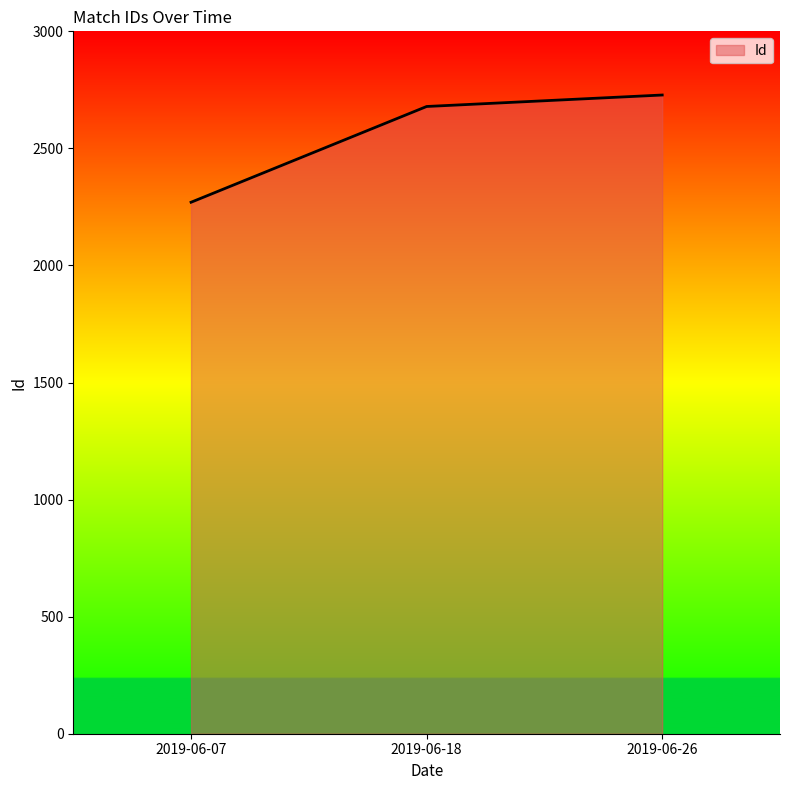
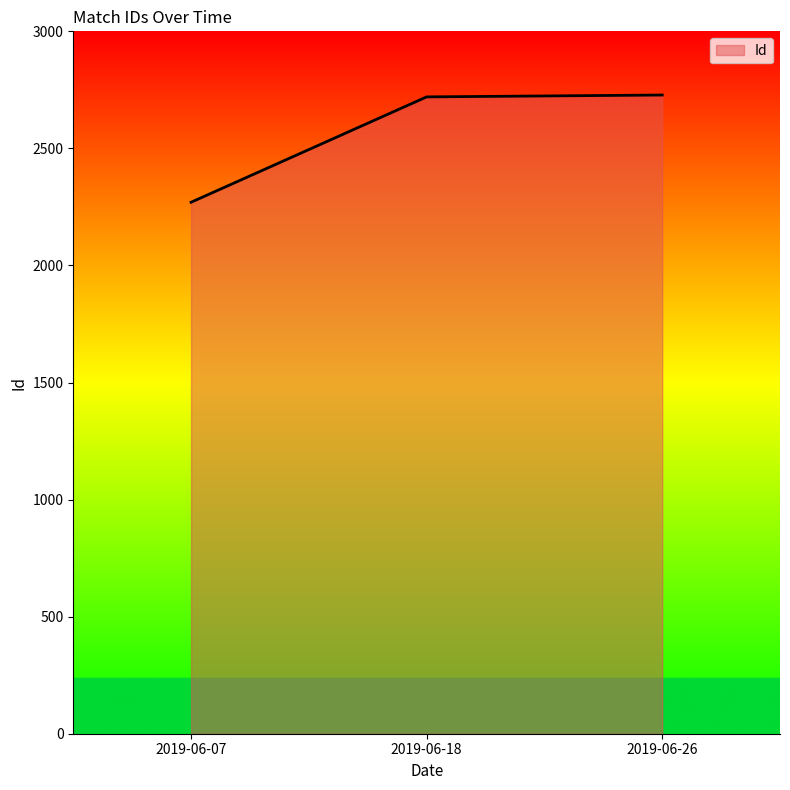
  {
    "2019-06-07": 2270,
-   "2019-06-18": 2680,
+   "2019-06-18": 2720,
    "2019-06-26": 2730
  }
